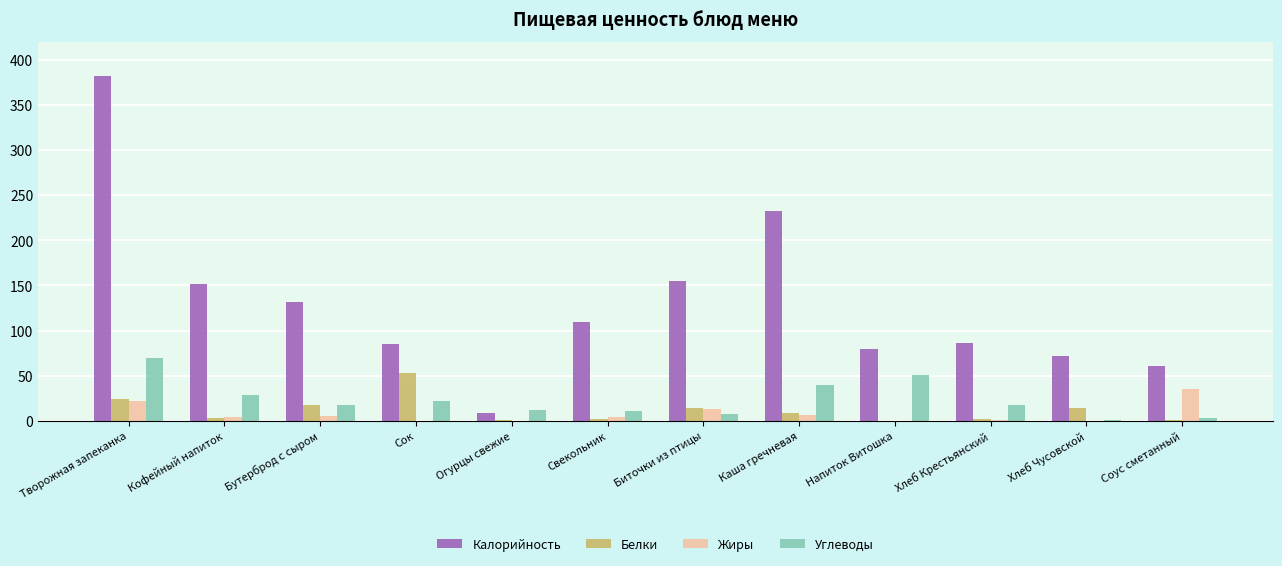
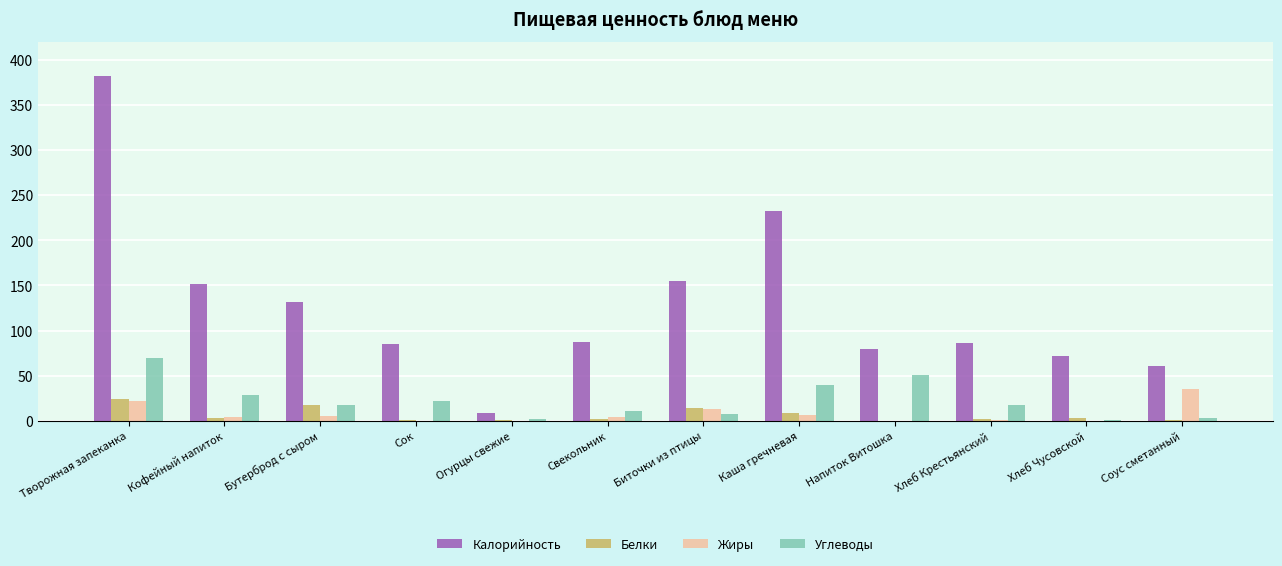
  {
    "Калорийность": {
      "Творожная запеканка": 380,
      "Кофейный напиток": 150,
      "Бутерброд с сыром": 130,
      "Сок": 90,
      "Огурцы свежие": 10,
-     "Свекольник": 110,
+     "Свекольник": 90,
      "Биточки из птицы": 150,
      "Каша гречневая": 230,
      "Напиток Витошка": 80,
      "Хлеб Крестьянский": 90,
      "Хлеб Чусовской": 70,
      "Соус сметанный": 60
    },
    "Белки": {
      "Творожная запеканка": 20,
      "Бутерброд с сыром": 20,
-     "Сок": 50,
+     "Сок": 0,
      "Биточки из птицы": 10,
      "Каша гречневая": 10,
      "Напиток Витошка": 0,
-     "Хлеб Чусовской": 10
+     "Хлеб Чусовской": 0
    },
    "Жиры": {
      "Творожная запеканка": 20,
      "Кофейный напиток": 0,
      "Бутерброд с сыром": 10,
      "Свекольник": 0,
      "Биточки из птицы": 10,
      "Каша гречневая": 10,
      "Напиток Витошка": 0,
      "Хлеб Чусовской": 0,
      "Соус сметанный": 40
    },
    "Углеводы": {
      "Творожная запеканка": 70,
      "Кофейный напиток": 30,
      "Бутерброд с сыром": 20,
      "Сок": 20,
-     "Огурцы свежие": 10,
+     "Огурцы свежие": 0,
      "Свекольник": 10,
      "Биточки из птицы": 10,
      "Каша гречневая": 40,
      "Напиток Витошка": 50,
      "Хлеб Крестьянский": 20,
      "Соус сметанный": 0
    }
  }
